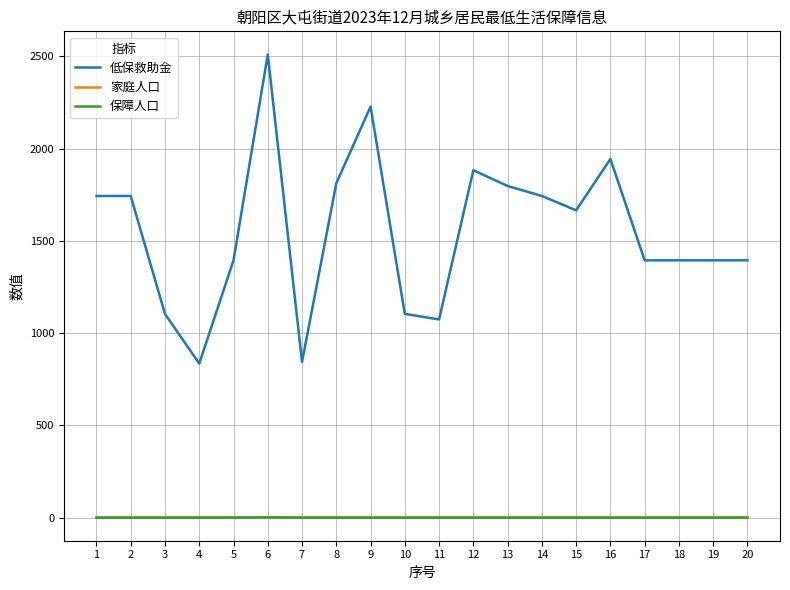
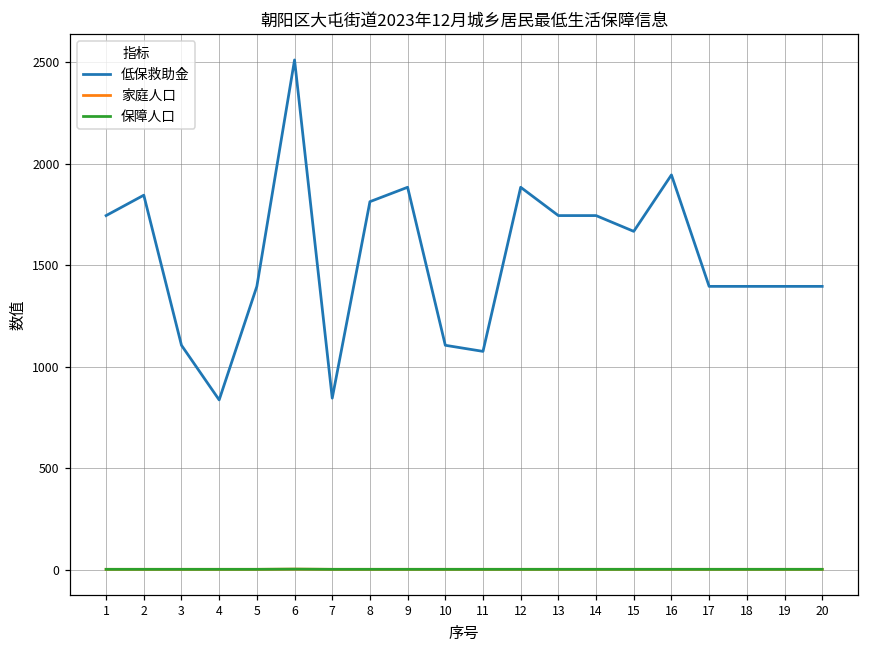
  {
    "低保救助金": {
      "1": 1740,
-     "2": 1740,
+     "2": 1840,
      "3": 1100,
      "4": 840,
      "5": 1400,
      "6": 2510,
      "7": 840,
      "8": 1810,
-     "9": 2230,
+     "9": 1880,
      "10": 1100,
      "11": 1070,
      "12": 1880,
-     "13": 1800,
+     "13": 1740,
      "14": 1740,
      "15": 1670,
      "16": 1940,
      "17": 1400,
      "18": 1400,
      "19": 1400,
      "20": 1400
    },
    "保障人口": {
      "1": 0,
      "2": 0,
      "3": 0,
      "4": 0,
      "5": 0,
      "6": 0,
      "7": 0,
      "8": 0,
      "9": 0,
      "10": 0,
      "11": 0,
      "12": 0,
      "13": 0,
      "14": 0,
      "15": 0,
      "16": 0,
      "17": 0,
      "18": 0,
      "19": 0,
      "20": 0
    }
  }
